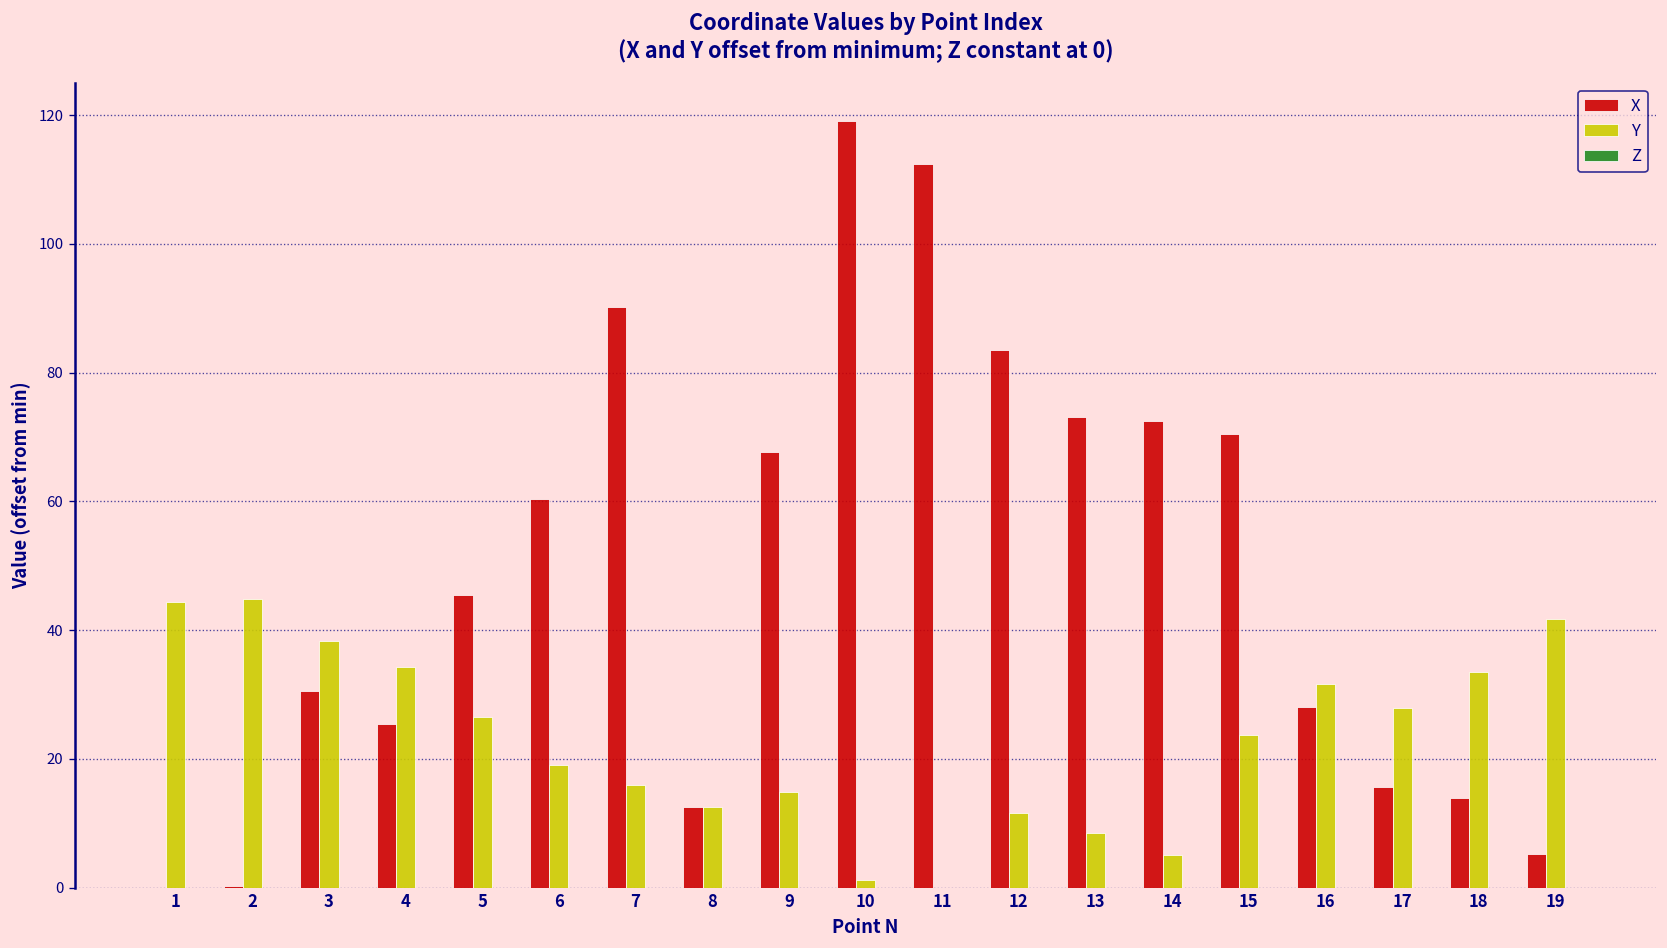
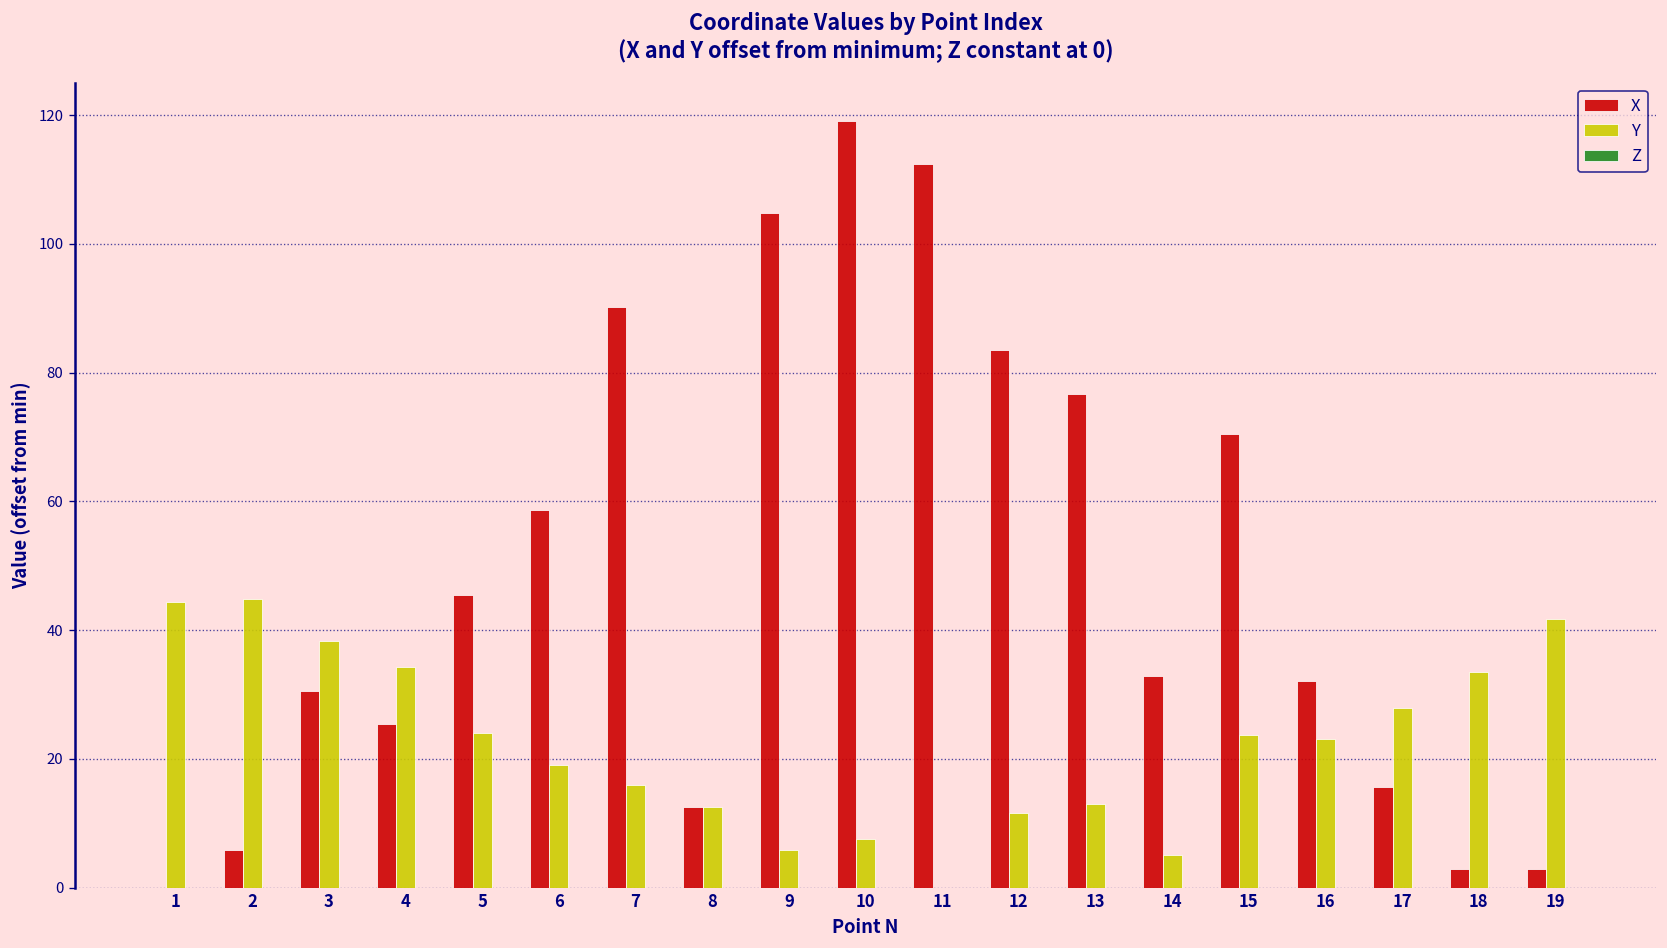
  {
    "X": {
      "1": 0,
-     "2": 0,
+     "2": 6,
      "3": 31,
      "4": 25,
      "5": 46,
-     "6": 60,
+     "6": 59,
      "7": 90,
      "8": 13,
-     "9": 68,
+     "9": 105,
      "10": 119,
      "11": 112,
      "12": 84,
-     "13": 73,
-     "14": 73,
+     "13": 77,
+     "14": 33,
      "15": 70,
-     "16": 28,
+     "16": 32,
      "17": 16,
-     "18": 14,
-     "19": 5
+     "18": 3,
+     "19": 3
    },
    "Y": {
      "1": 44,
      "2": 45,
      "3": 38,
      "4": 34,
-     "5": 26,
+     "5": 24,
      "6": 19,
      "7": 16,
      "8": 13,
-     "9": 15,
-     "10": 1,
+     "9": 6,
+     "10": 7,
      "11": 0,
      "12": 12,
-     "13": 8,
+     "13": 13,
      "14": 5,
      "15": 24,
-     "16": 32,
+     "16": 23,
      "17": 28,
      "18": 34,
      "19": 42
    },
    "Z": {
      "1": 0,
      "2": 0,
      "3": 0,
      "4": 0,
      "5": 0,
      "6": 0,
      "7": 0,
      "8": 0,
      "9": 0,
      "10": 0,
      "11": 0,
      "12": 0,
      "13": 0,
      "14": 0,
      "15": 0,
      "16": 0,
      "17": 0,
      "18": 0,
      "19": 0
    }
  }
